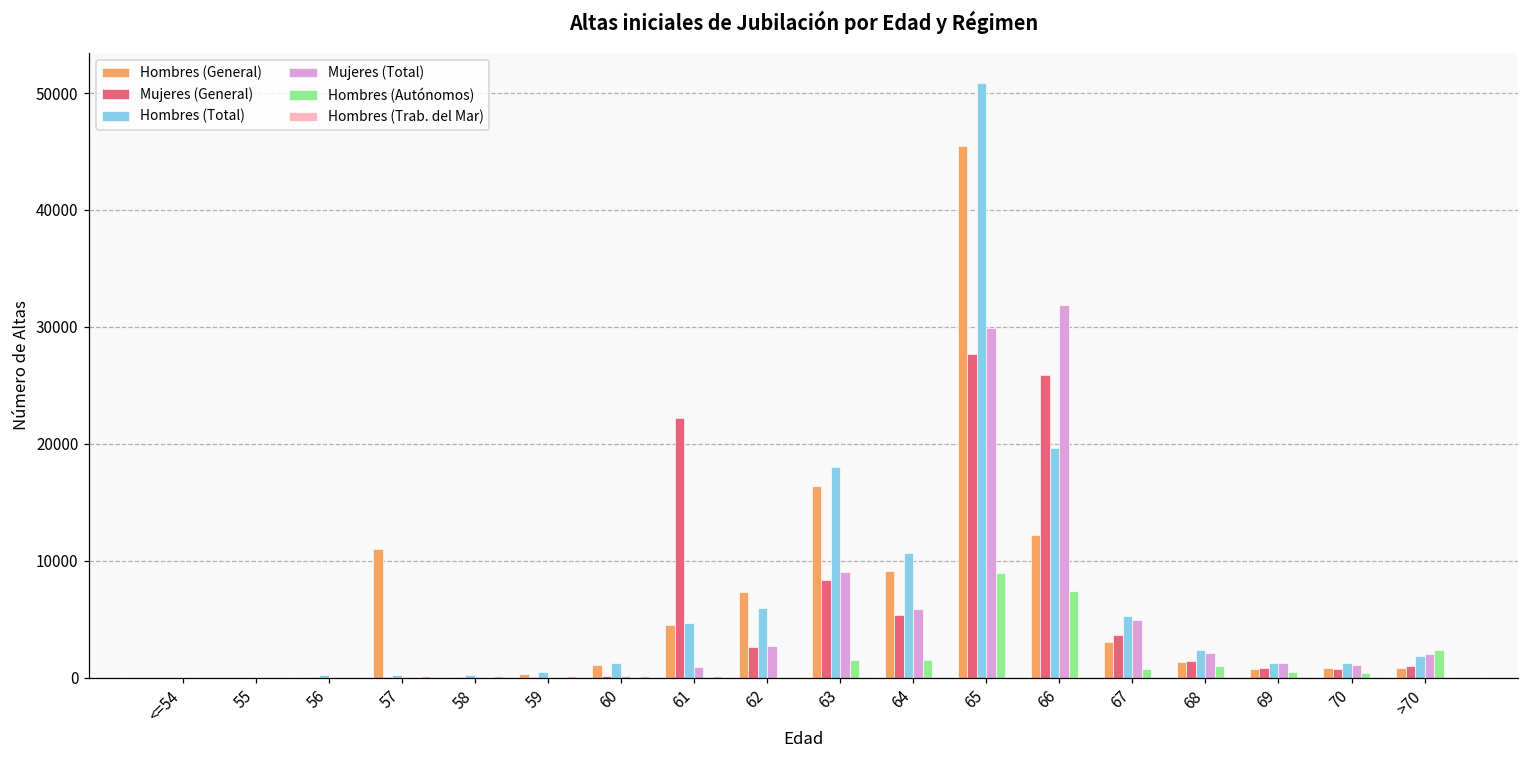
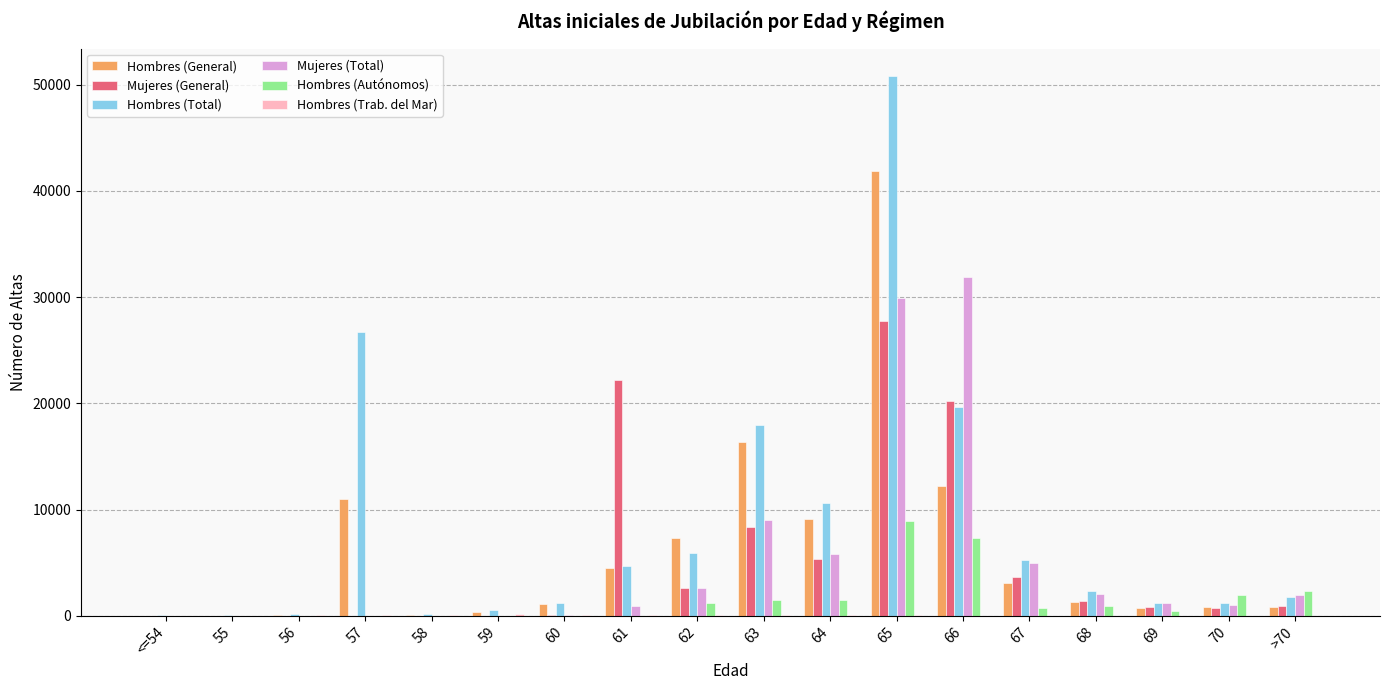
  {
    "Hombres (General)": {
      "57": 11000,
      "59": 300,
      "60": 1100,
      "61": 4500,
      "62": 7300,
      "63": 16400,
      "64": 9100,
-     "65": 45500,
+     "65": 41800,
      "66": 12200,
      "67": 3100,
      "68": 1300,
      "69": 800,
      "70": 800,
      ">70": 800
    },
    "Mujeres (General)": {
      "61": 22200,
      "62": 2600,
      "63": 8400,
      "64": 5400,
      "65": 27700,
-     "66": 25900,
+     "66": 20200,
      "67": 3700,
      "68": 1400,
      "69": 800,
      "70": 700,
      ">70": 1000
    },
    "Hombres (Total)": {
-     "57": 200,
+     "57": 26700,
      "59": 500,
      "60": 1200,
      "61": 4700,
      "62": 5900,
      "63": 18000,
      "64": 10700,
      "65": 50800,
      "66": 19600,
      "67": 5200,
      "68": 2300,
      "69": 1300,
      "70": 1200,
      ">70": 1800
    },
    "Hombres (Autónomos)": {
      "<=54": 0,
      "55": 0,
-     "62": 0,
+     "62": 1300,
      "63": 1500,
      "64": 1500,
      "65": 9000,
      "66": 7400,
      "67": 700,
      "68": 1000,
      "69": 500,
-     "70": 400,
+     "70": 2000,
      ">70": 2400
    }
  }
